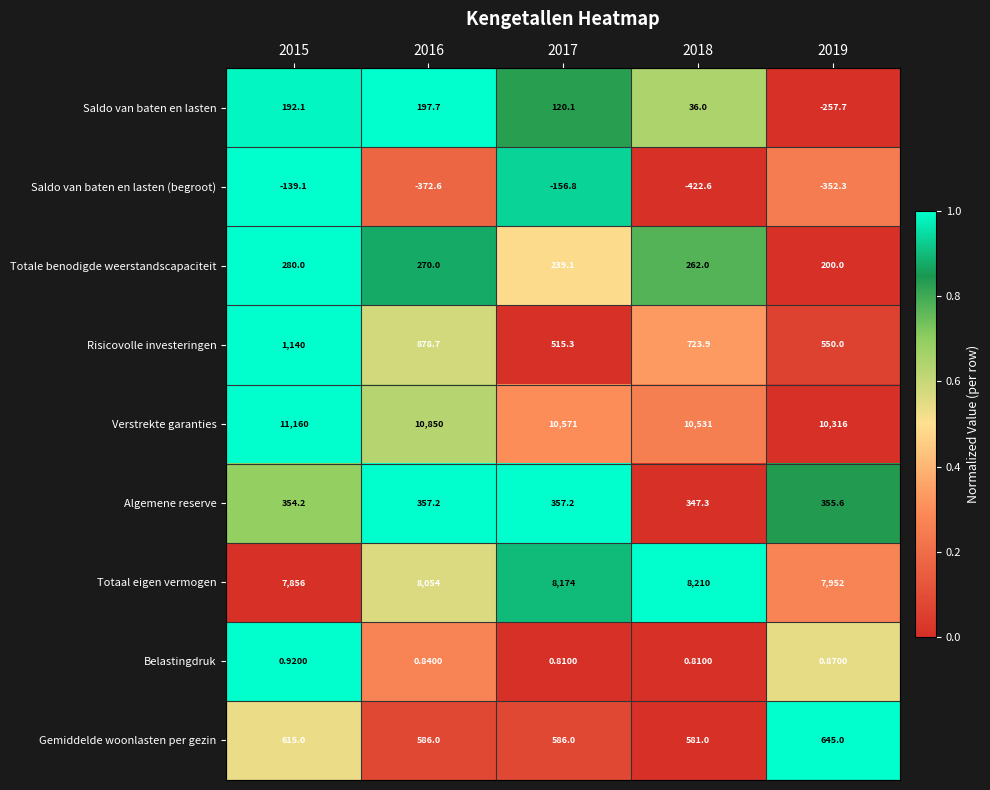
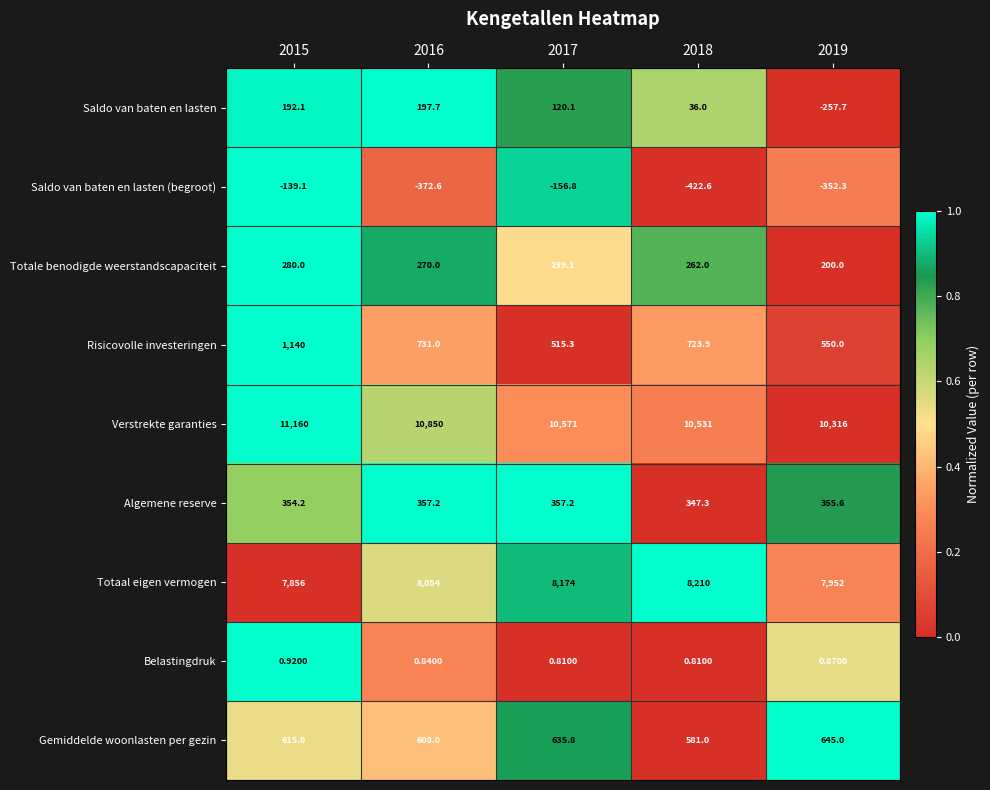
  {
    "Saldo van baten en lasten": {
      "2015": "192.1",
      "2016": "197.7",
      "2017": "120.1",
      "2018": "36.0",
      "2019": "-257.7"
    },
    "Saldo van baten en lasten (begroot)": {
      "2015": "-139.1",
      "2016": "-372.6",
      "2017": "-156.8",
      "2018": "-422.6",
      "2019": "-352.3"
    },
    "Totale benodigde weerstandscapaciteit": {
      "2015": "280.0",
      "2016": "270.0",
      "2017": "239.1",
      "2018": "262.0",
      "2019": "200.0"
    },
    "Risicovolle investeringen": {
      "2015": "1,140",
-     "2016": "878.7",
+     "2016": "731.0",
      "2017": "515.3",
      "2018": "723.9",
      "2019": "550.0"
    },
    "Verstrekte garanties": {
      "2015": "11,160",
      "2016": "10,850",
      "2017": "10,571",
      "2018": "10,531",
      "2019": "10,316"
    },
    "Algemene reserve": {
      "2015": "354.2",
      "2016": "357.2",
      "2017": "357.2",
      "2018": "347.3",
      "2019": "355.6"
    },
    "Totaal eigen vermogen": {
      "2015": "7,856",
      "2016": "8,054",
      "2017": "8,174",
      "2018": "8,210",
      "2019": "7,952"
    },
    "Belastingdruk": {
      "2015": "0.9200",
      "2016": "0.8400",
      "2017": "0.8100",
      "2018": "0.8100",
      "2019": "0.8700"
    },
    "Gemiddelde woonlasten per gezin": {
      "2015": "615.0",
-     "2016": "586.0",
-     "2017": "586.0",
+     "2016": "608.0",
+     "2017": "635.8",
      "2018": "581.0",
      "2019": "645.0"
    }
  }
